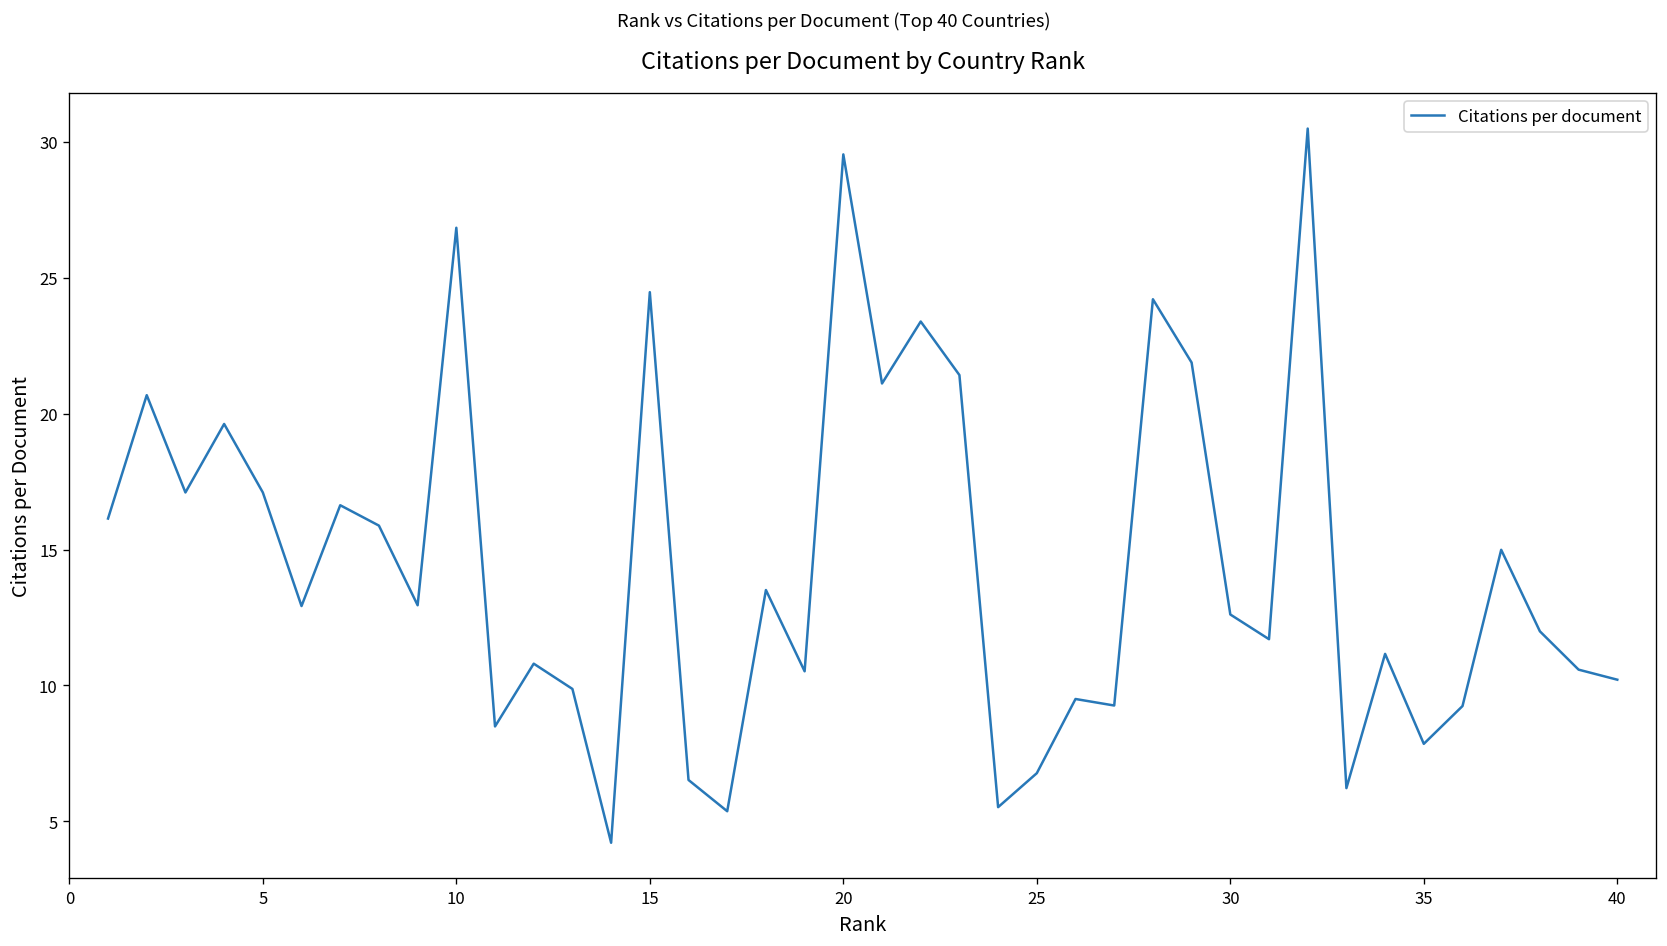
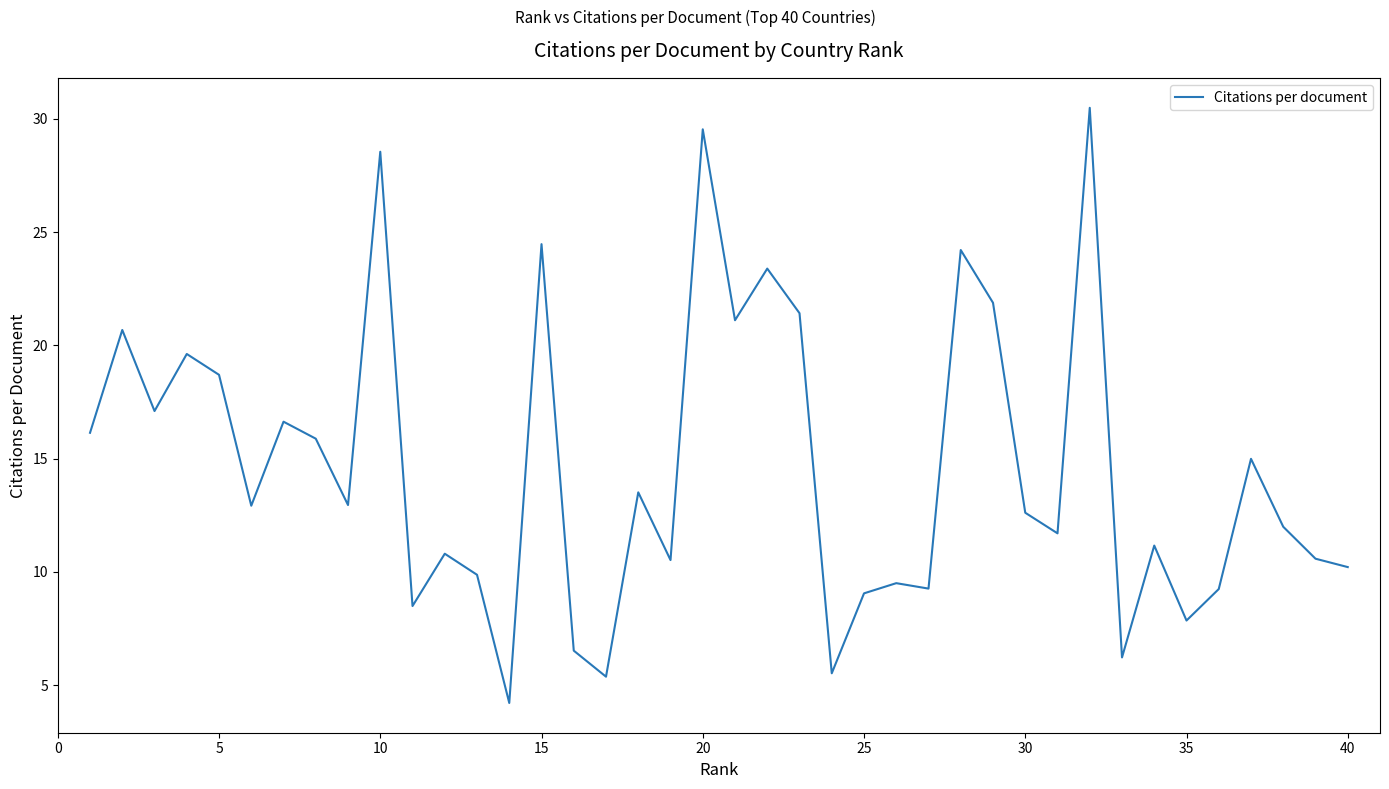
  {
-   "5": 17.1,
-   "10": 26.8,
+   "5": 18.7,
+   "10": 28.6,
    "15": 24.5,
    "20": 29.5,
-   "25": 6.8,
+   "25": 9.1,
    "30": 12.6,
    "35": 7.9,
    "40": 10.2
  }
